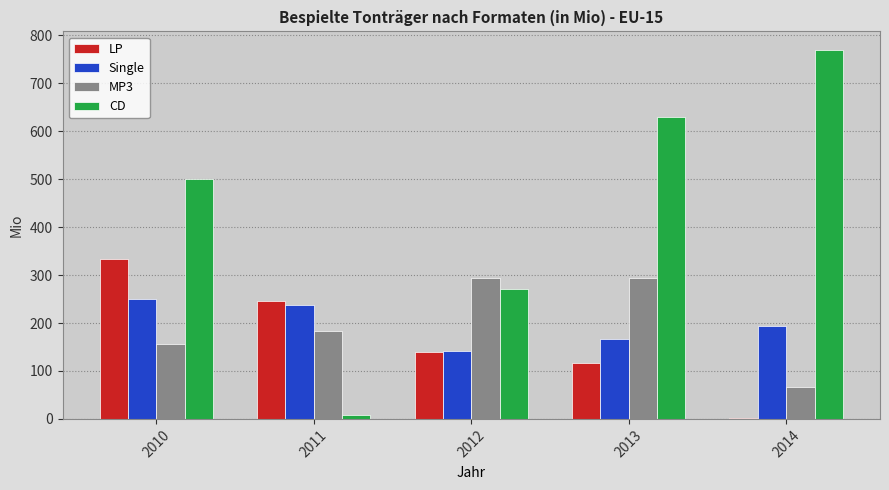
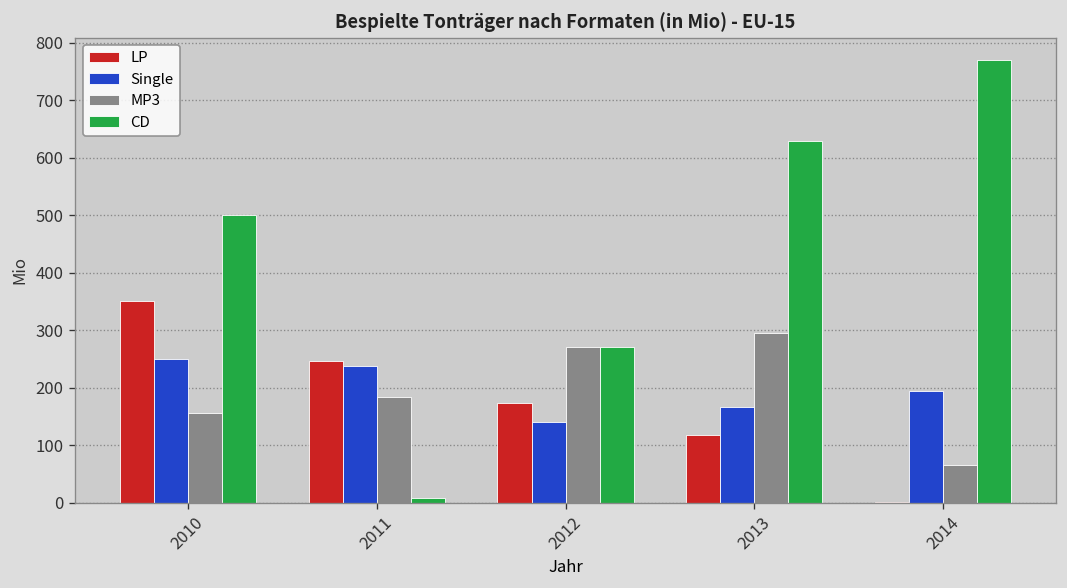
  {
    "LP": {
-     "2010": 330,
+     "2010": 350,
      "2011": 250,
-     "2012": 140,
+     "2012": 170,
      "2013": 120
    },
    "Single": {
      "2010": 250,
      "2011": 240,
      "2012": 140,
      "2013": 170,
      "2014": 190
    },
    "MP3": {
      "2010": 160,
      "2011": 180,
-     "2012": 300,
+     "2012": 270,
      "2013": 300,
      "2014": 70
    },
    "CD": {
      "2010": 500,
      "2011": 10,
      "2012": 270,
      "2013": 630,
      "2014": 770
    }
  }
